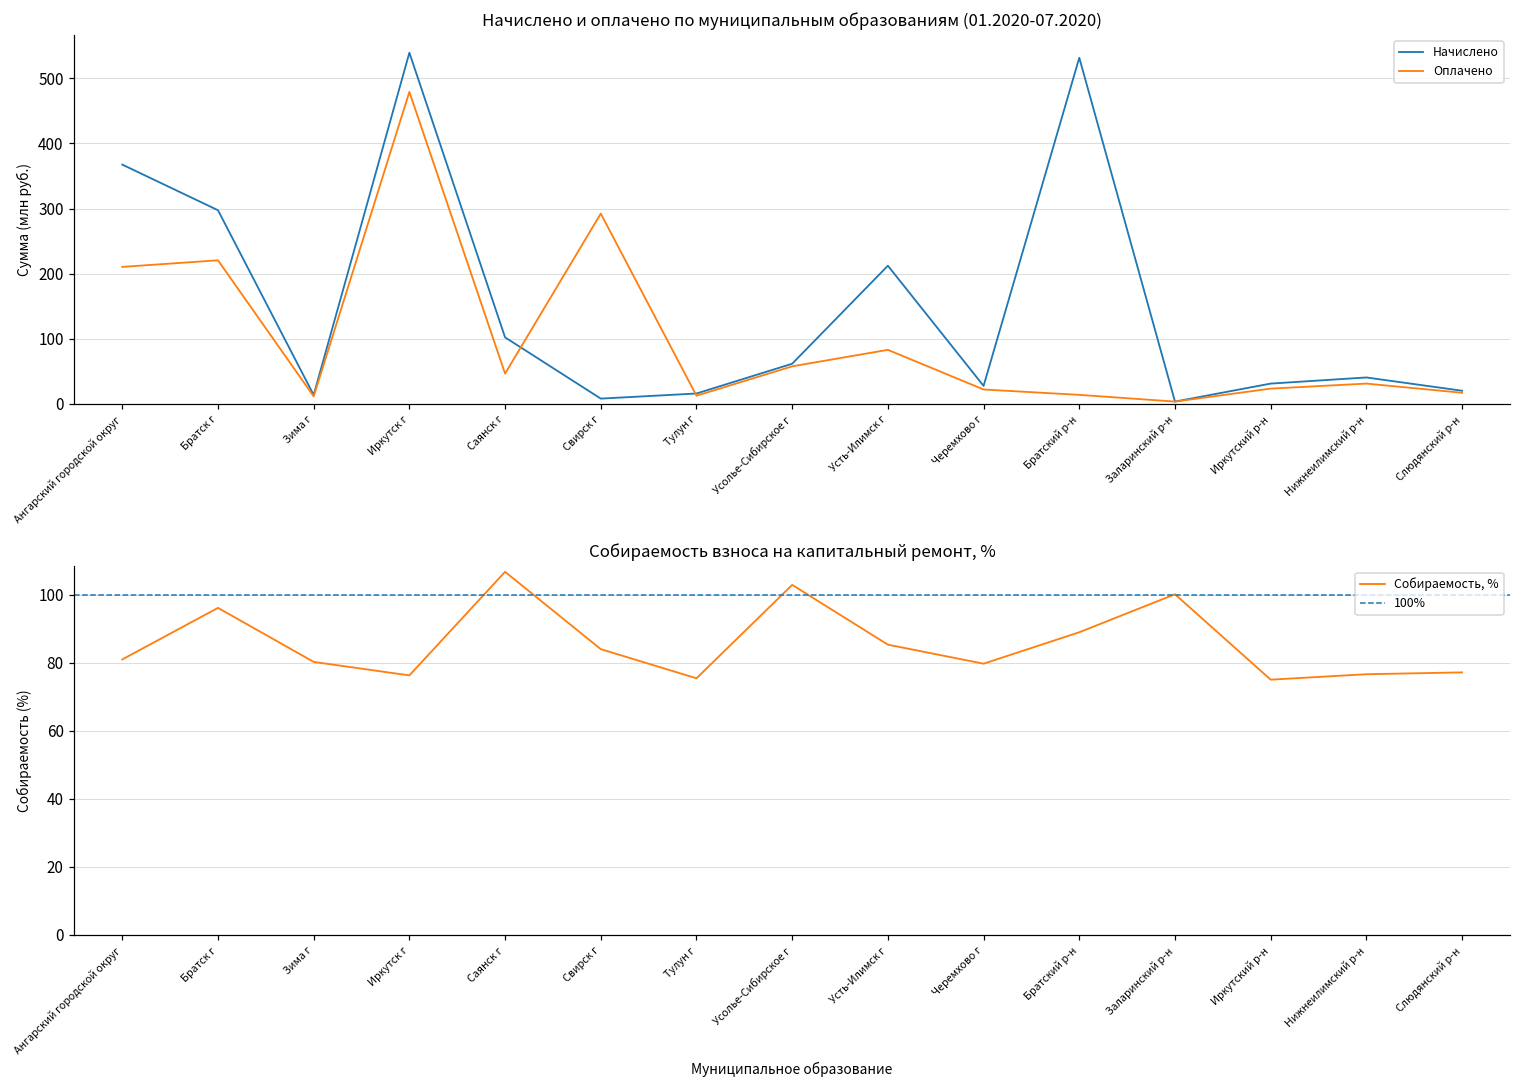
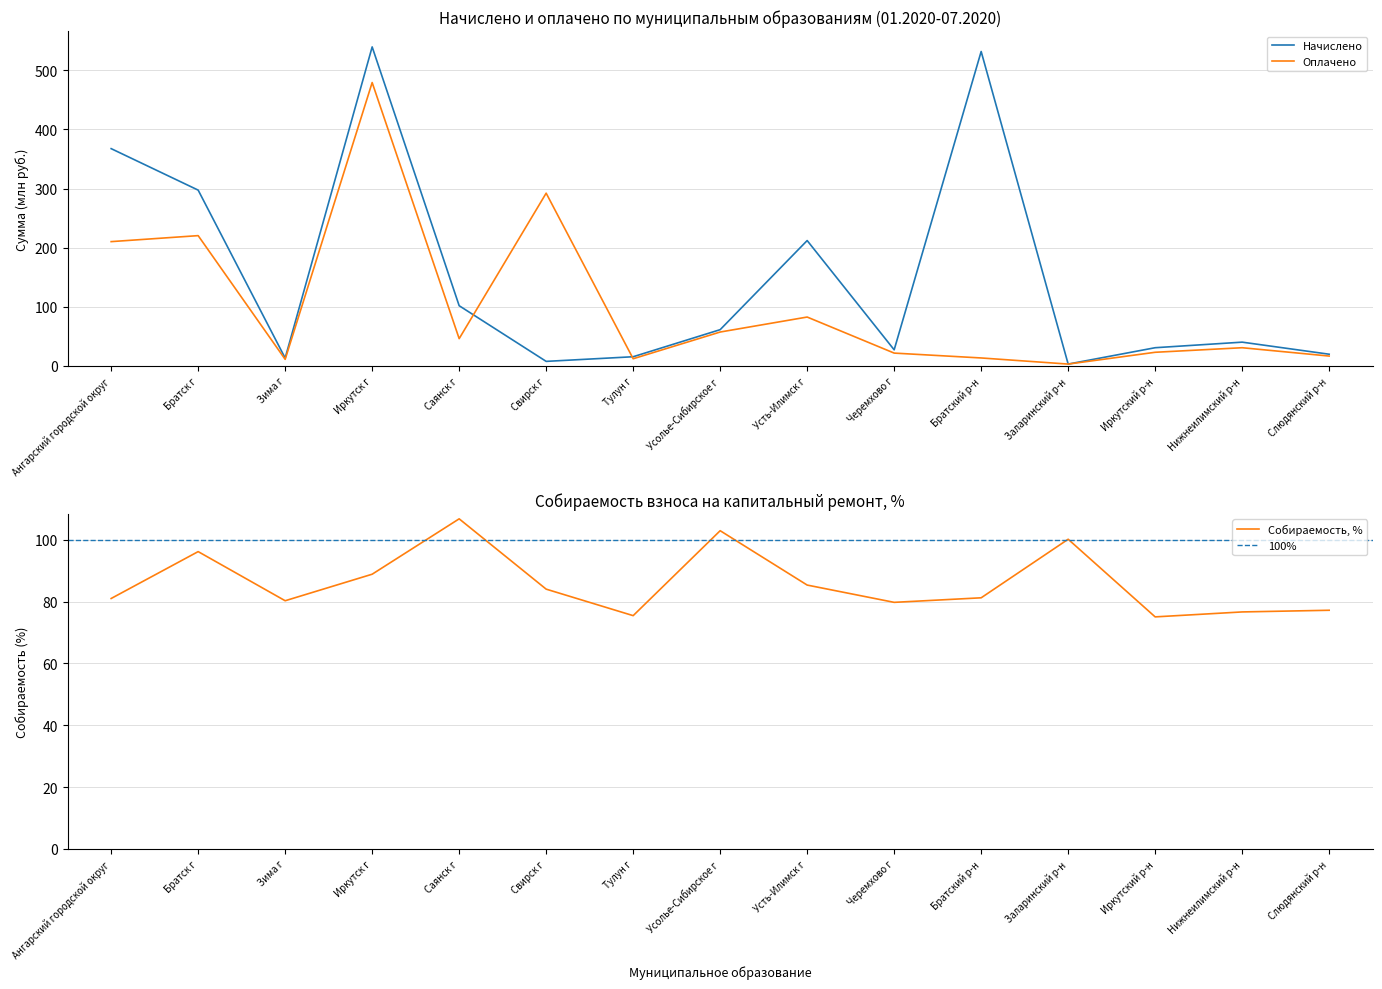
  {
    "Начислено и оплачено по муниципальным образованиям (01.2020-07.2020)": {
      "Начислено": {
        "Ангарский городской округ": 370,
        "Братск г": 300,
        "Иркутск г": 540,
        "Саянск г": 100,
        "Свирск г": 10,
        "Усть-Илимск г": 210,
        "Черемхово г": 30,
        "Братский р-н": 530,
        "Иркутский р-н": 30,
        "Нижнеилимский р-н": 40
      },
      "Оплачено": {
        "Ангарский городской округ": 210,
        "Братск г": 220,
        "Иркутск г": 480,
        "Саянск г": 50,
        "Свирск г": 290,
        "Усть-Илимск г": 80,
        "Черемхово г": 20,
        "Братский р-н": 10,
        "Иркутский р-н": 20,
        "Нижнеилимский р-н": 30
      }
    },
    "Собираемость взноса на капитальный ремонт, %": {
      "Ангарский городской округ": 81,
      "Братск г": 96,
      "Зима г": 80,
-     "Иркутск г": 76,
+     "Иркутск г": 89,
      "Саянск г": 107,
      "Свирск г": 84,
      "Тулун г": 75,
      "Усолье-Сибирское г": 103,
      "Усть-Илимск г": 85,
      "Черемхово г": 80,
-     "Братский р-н": 89,
+     "Братский р-н": 81,
      "Заларинский р-н": 100,
      "Иркутский р-н": 75,
      "Нижнеилимский р-н": 77,
      "Слюдянский р-н": 77
    }
  }
